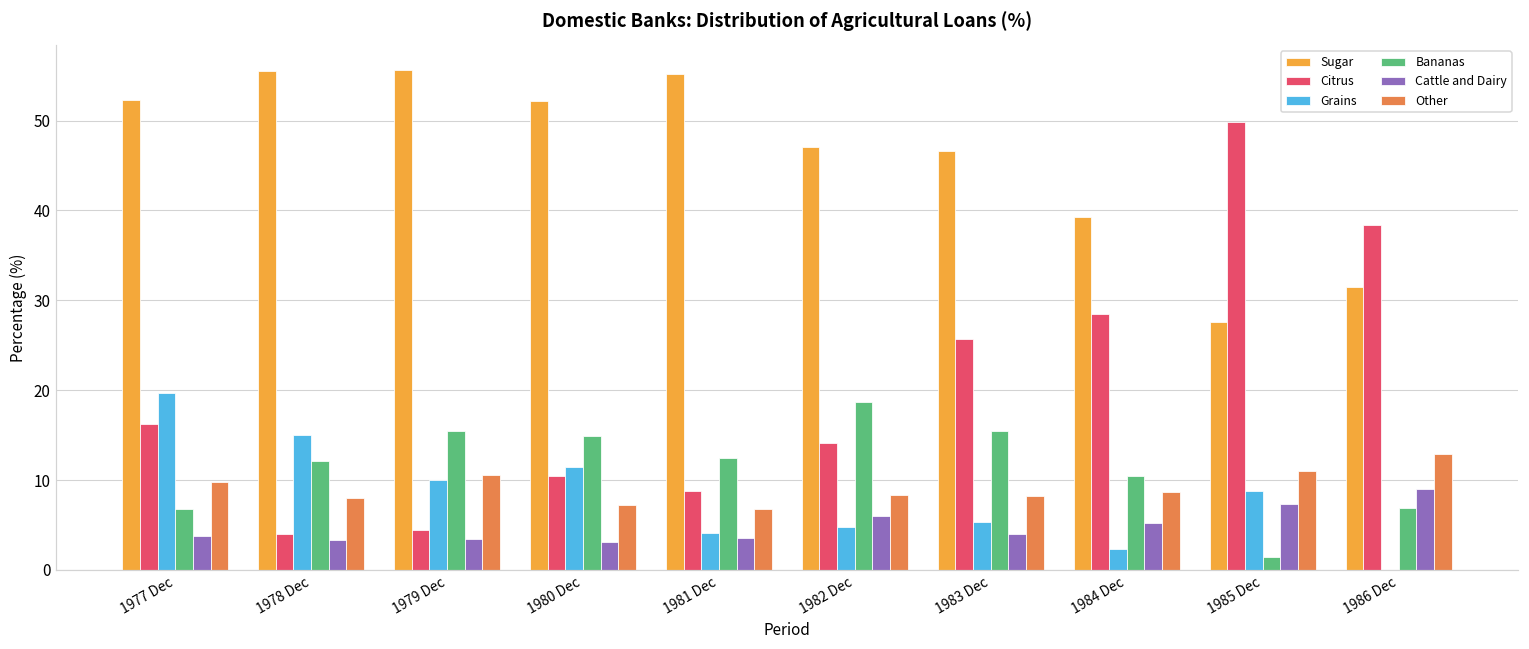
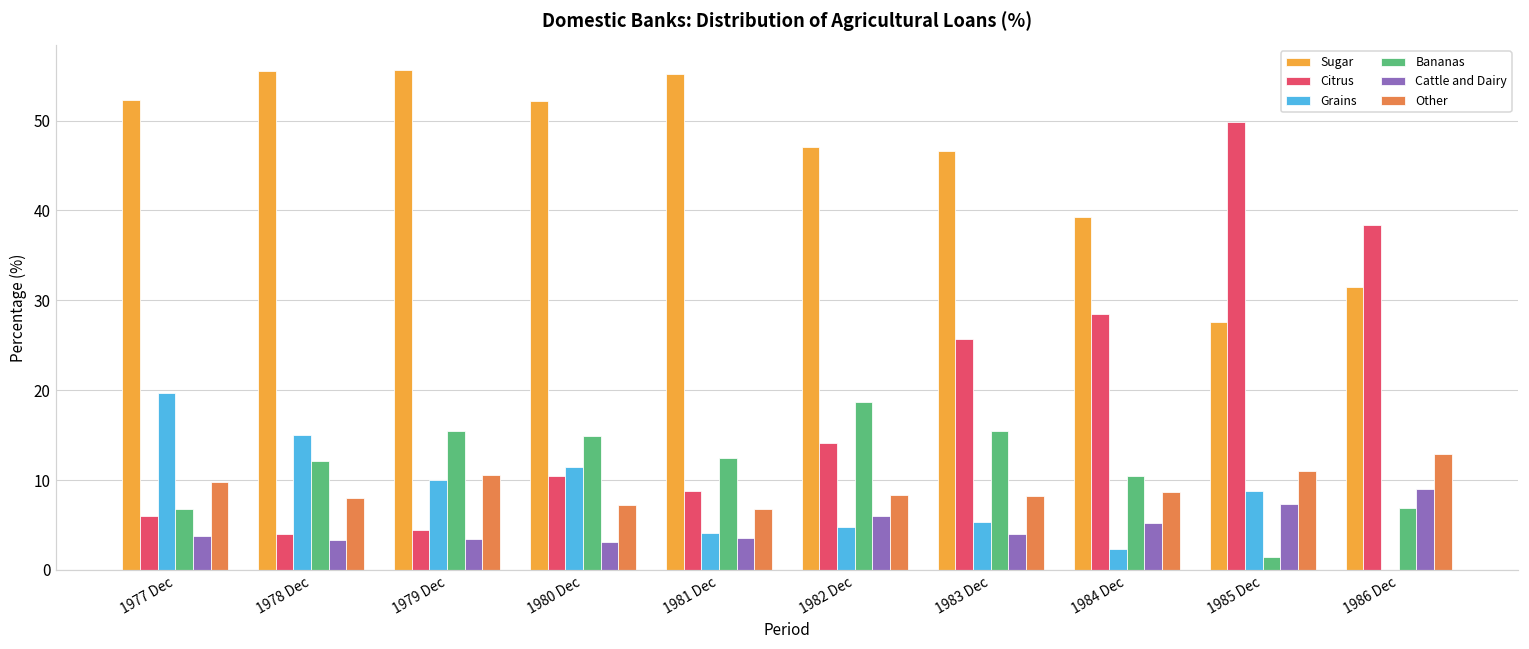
  {
    "Citrus": {
-     "1977 Dec": 16,
+     "1977 Dec": 6,
      "1978 Dec": 4,
      "1979 Dec": 4,
      "1980 Dec": 10,
      "1981 Dec": 9,
      "1982 Dec": 14,
      "1983 Dec": 26,
      "1984 Dec": 29,
      "1985 Dec": 50,
      "1986 Dec": 38
    },
    "Grains": {
      "1977 Dec": 20,
      "1978 Dec": 15,
      "1979 Dec": 10,
      "1980 Dec": 11,
      "1981 Dec": 4,
      "1982 Dec": 5,
      "1983 Dec": 5,
      "1984 Dec": 2,
      "1985 Dec": 9,
      "1986 Dec": 0
    },
    "Bananas": {
      "1977 Dec": 7,
      "1978 Dec": 12,
      "1979 Dec": 15,
      "1980 Dec": 15,
      "1981 Dec": 13,
      "1982 Dec": 19,
      "1983 Dec": 15,
      "1984 Dec": 10,
      "1985 Dec": 1,
      "1986 Dec": 7
    },
    "Cattle and Dairy": {
      "1977 Dec": 4,
      "1978 Dec": 3,
      "1979 Dec": 3,
      "1980 Dec": 3,
      "1981 Dec": 4,
      "1982 Dec": 6,
      "1983 Dec": 4,
      "1984 Dec": 5,
      "1985 Dec": 7,
      "1986 Dec": 9
    }
  }
